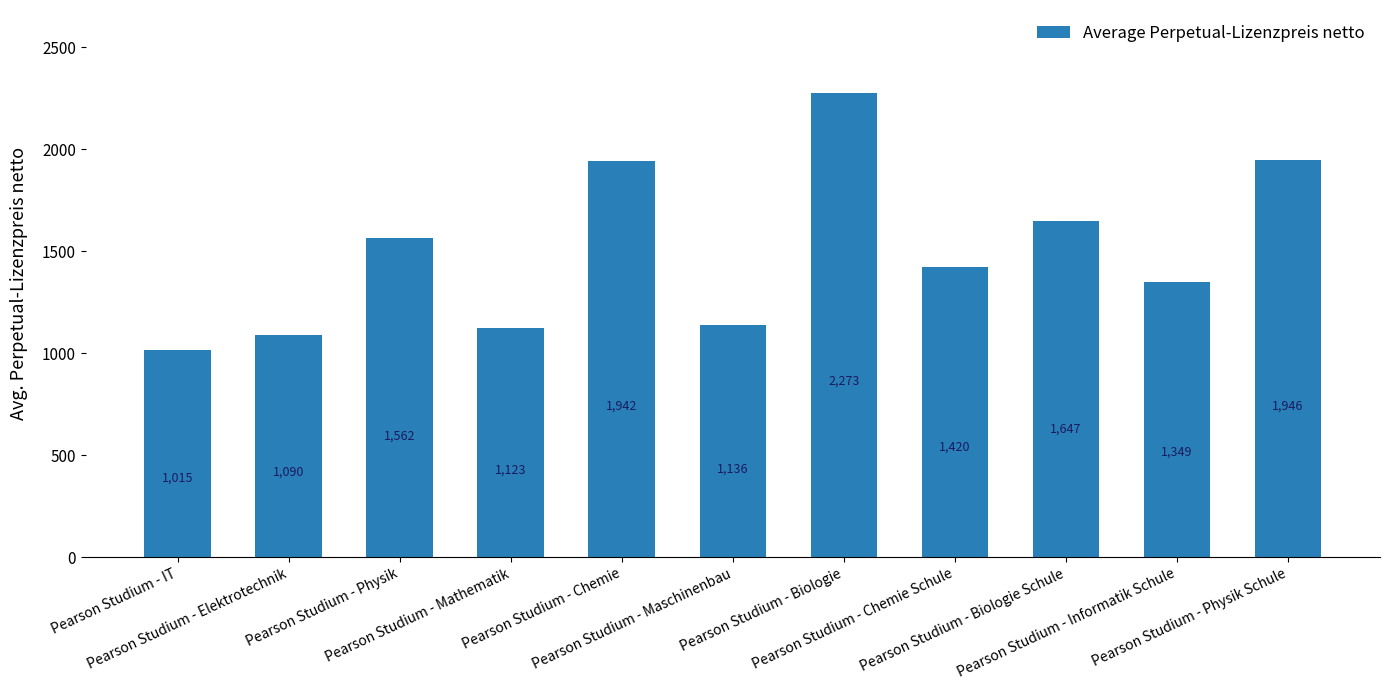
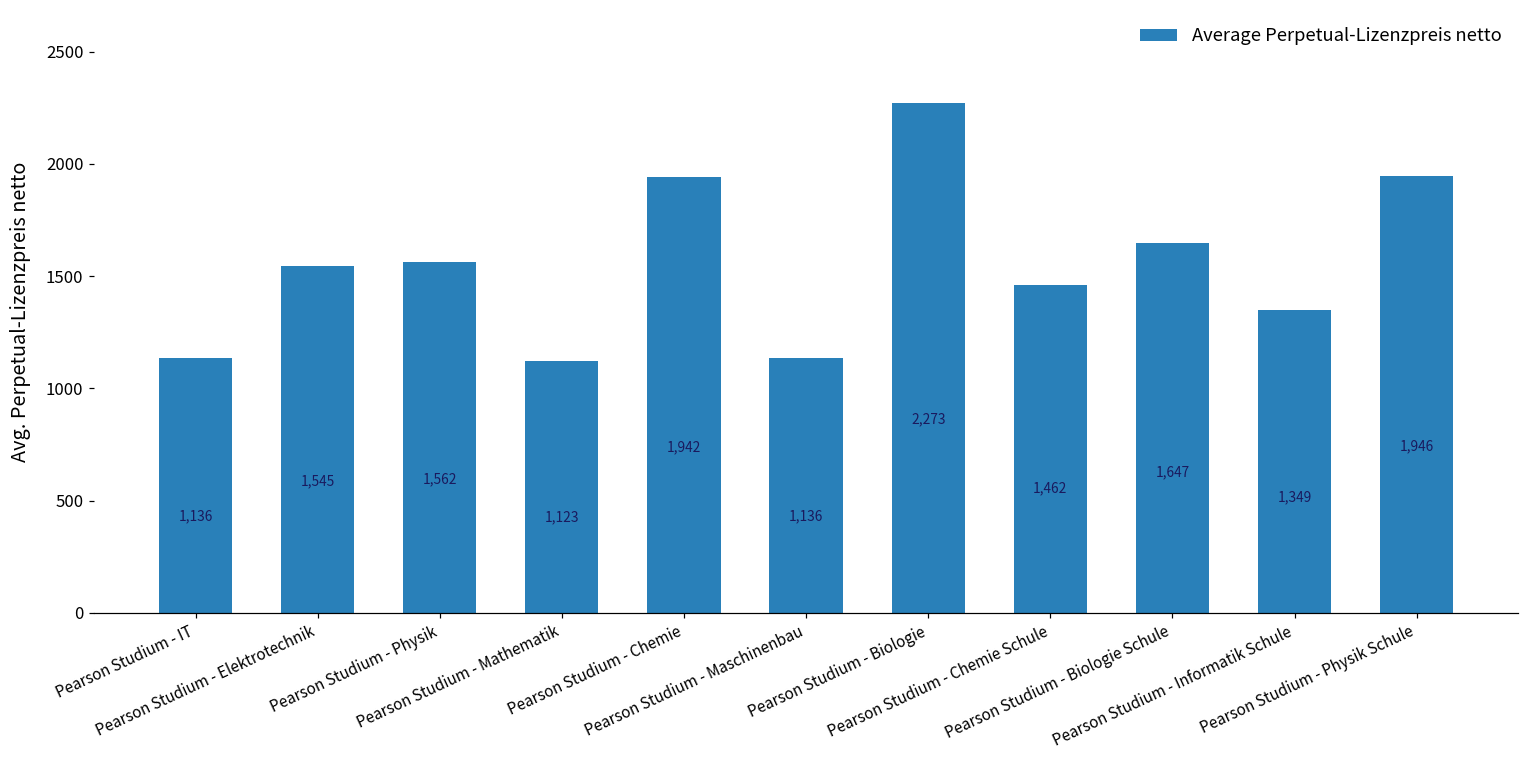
  {
-   "Pearson Studium - IT": "1,015",
-   "Pearson Studium - Elektrotechnik": "1,090",
+   "Pearson Studium - IT": "1,136",
+   "Pearson Studium - Elektrotechnik": "1,545",
    "Pearson Studium - Physik": "1,562",
    "Pearson Studium - Mathematik": "1,123",
    "Pearson Studium - Chemie": "1,942",
    "Pearson Studium - Maschinenbau": "1,136",
    "Pearson Studium - Biologie": "2,273",
-   "Pearson Studium - Chemie Schule": "1,420",
+   "Pearson Studium - Chemie Schule": "1,462",
    "Pearson Studium - Biologie Schule": "1,647",
    "Pearson Studium - Informatik Schule": "1,349",
    "Pearson Studium - Physik Schule": "1,946"
  }
